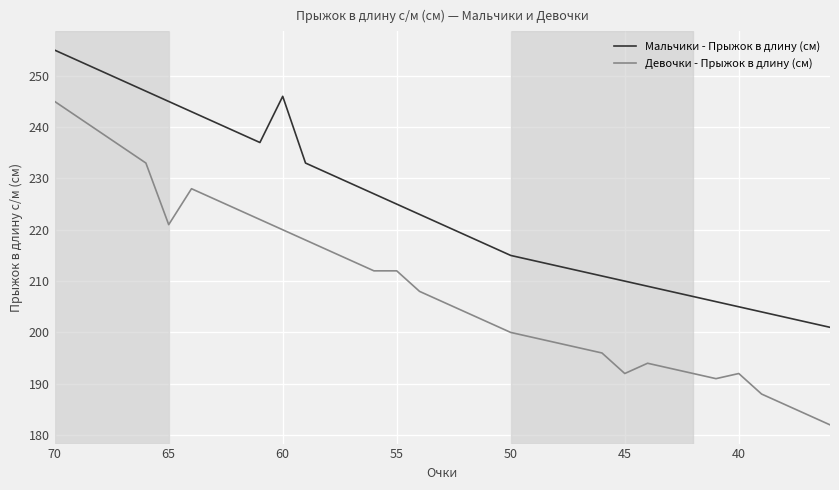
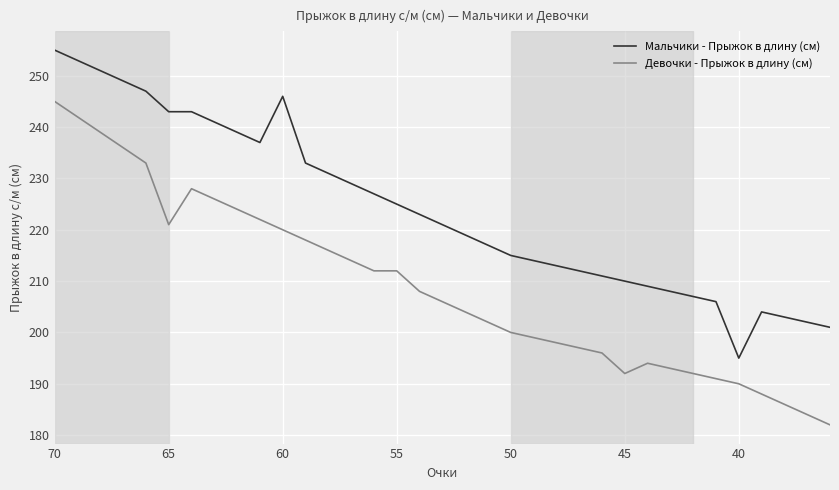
  {
    "Мальчики - Прыжок в длину (см)": {
      "70": 255,
-     "65": 245,
+     "65": 243,
      "60": 246,
      "55": 225,
      "50": 215,
      "45": 210,
-     "40": 205
+     "40": 195
    },
    "Девочки - Прыжок в длину (см)": {
      "70": 245,
      "65": 221,
      "60": 220,
      "55": 212,
      "50": 200,
      "45": 192,
-     "40": 192
+     "40": 190
    }
  }
